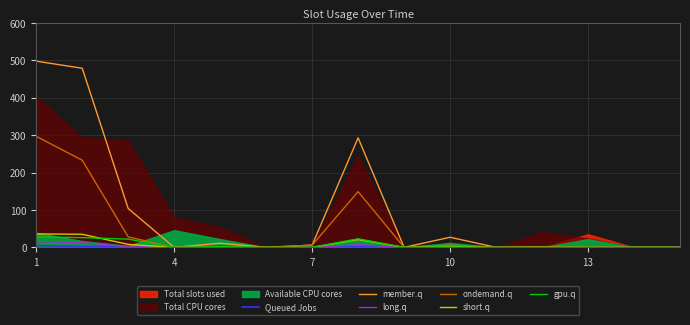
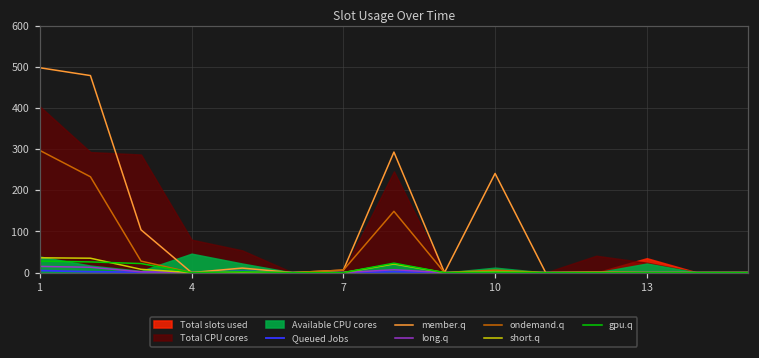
  {
    "Queued Jobs": {
      "1": 10
    },
    "Total slots used": {
      "13": 40
    },
    "member.q": {
      "1": 500,
-     "10": 30
+     "10": 240
    },
    "Total CPU cores": {
      "1": 400,
      "4": 80
    },
    "Available CPU cores": {
      "4": 50
    },
    "ondemand.q": {
      "1": 300
    },
    "gpu.q": {
      "1": 30
    }
  }
